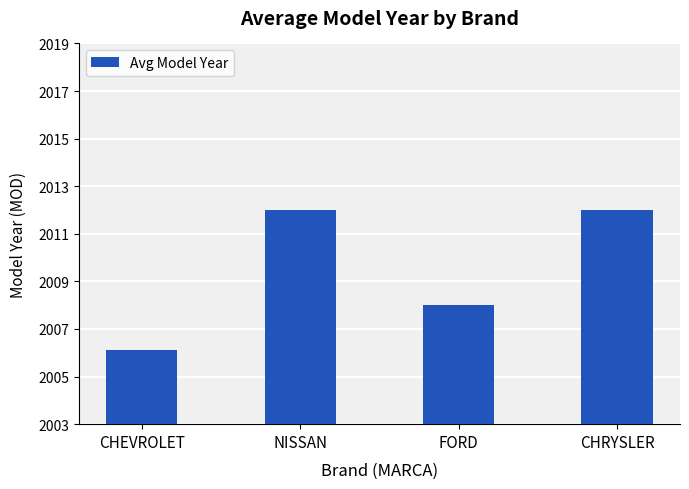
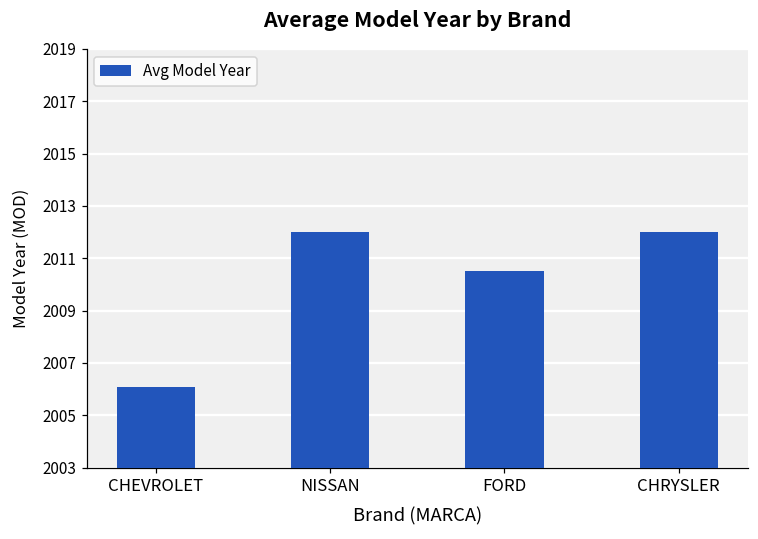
  {
    "CHEVROLET": 2006.1,
    "NISSAN": 2012.0,
-   "FORD": 2008.0,
+   "FORD": 2010.5,
    "CHRYSLER": 2012.0
  }
